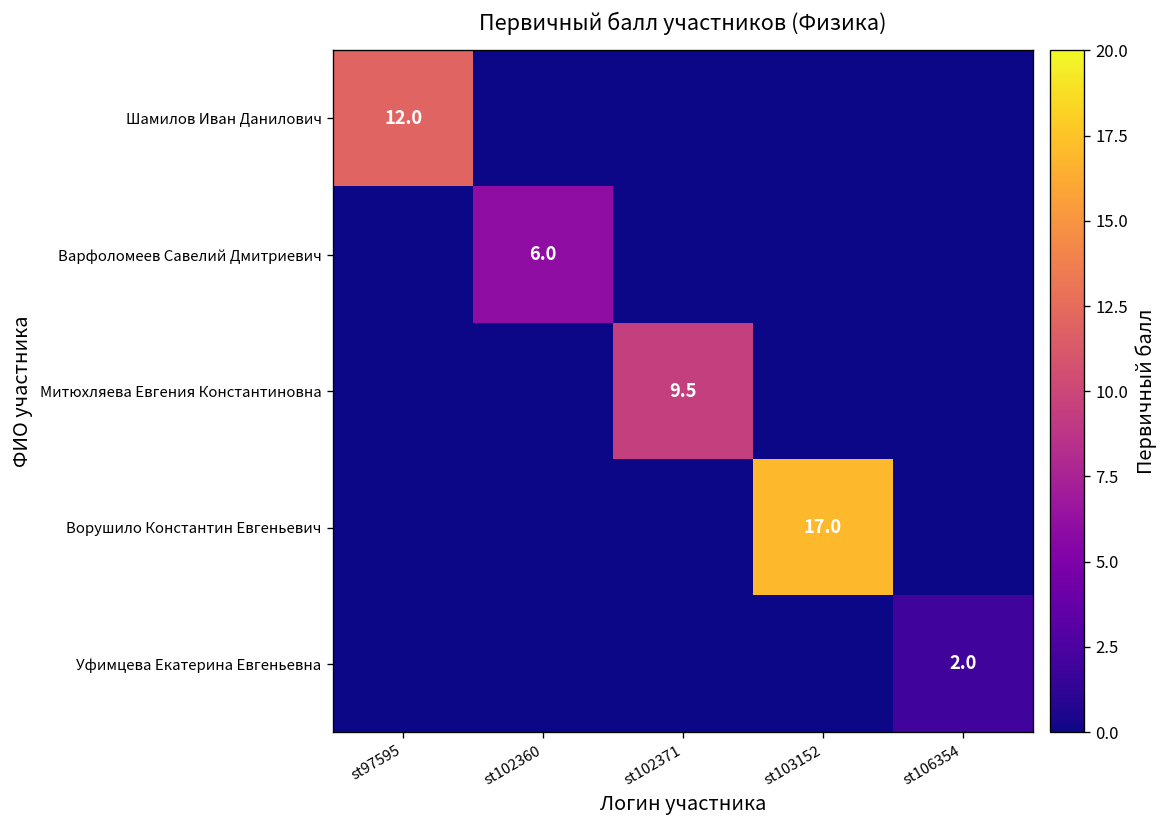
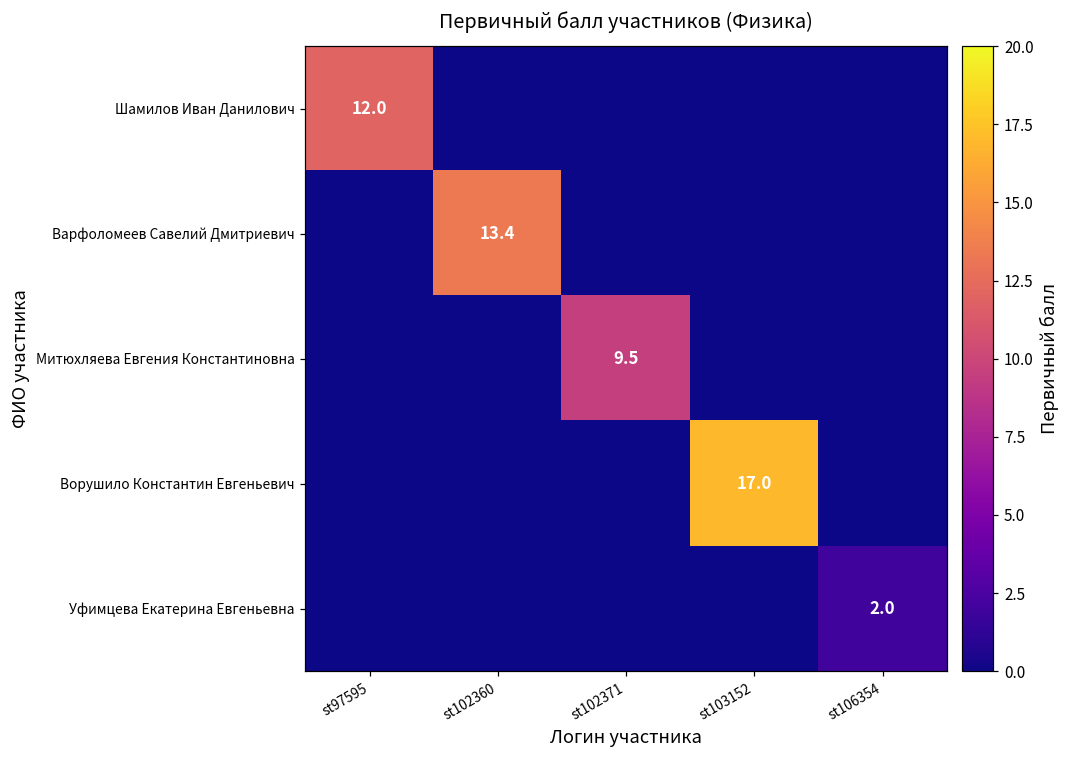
  {
    "Шамилов Иван Данилович": {
      "st97595": 12.0
    },
    "Варфоломеев Савелий Дмитриевич": {
-     "st102360": 6.0
+     "st102360": 13.4
    },
    "Митюхляева Евгения Константиновна": {
      "st102371": 9.5
    },
    "Ворушило Константин Евгеньевич": {
      "st103152": 17.0
    },
    "Уфимцева Екатерина Евгеньевна": {
      "st106354": 2.0
    }
  }
